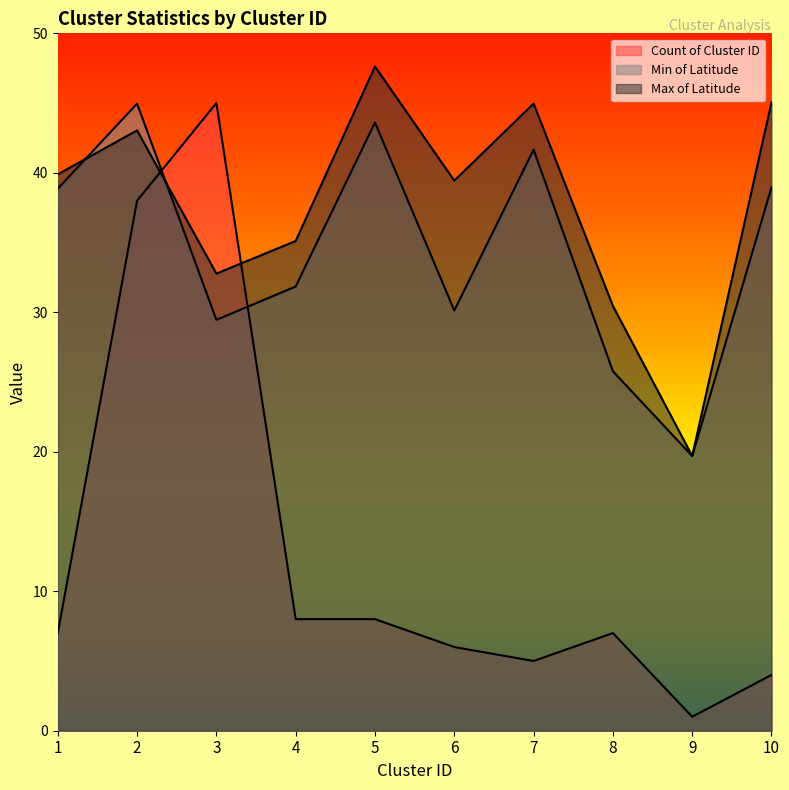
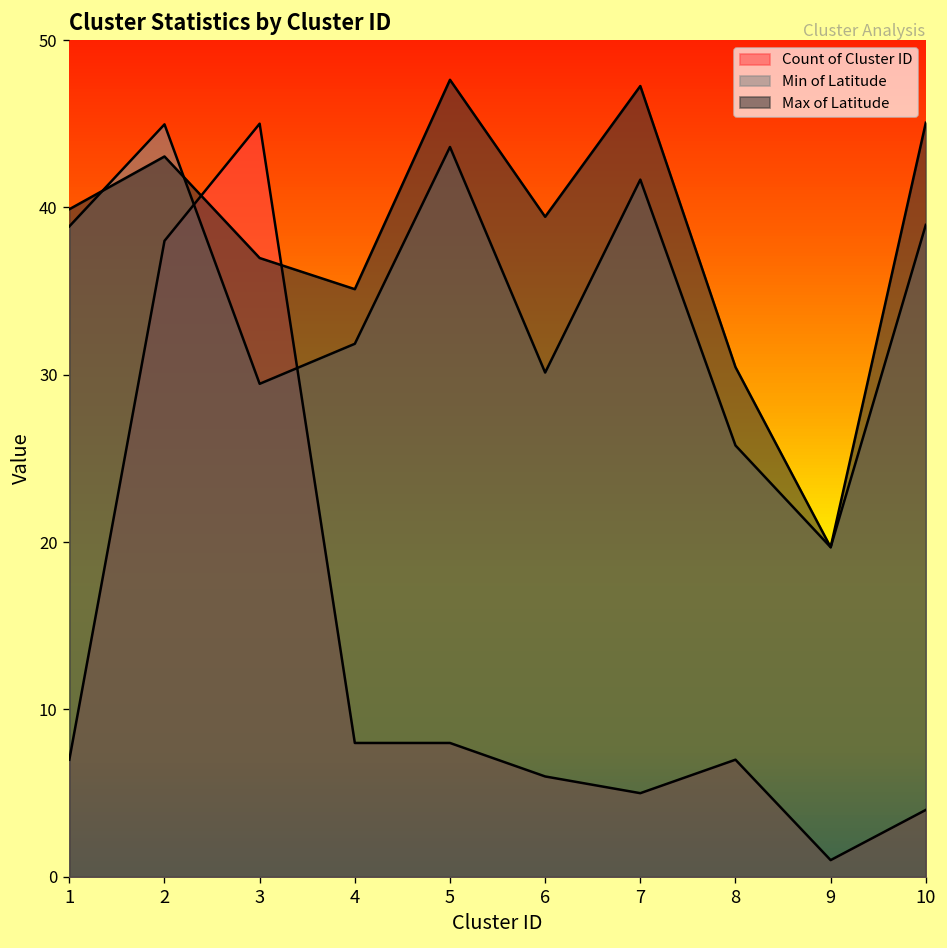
  {
    "Count of Cluster ID": {
      "1": 7.0,
      "2": 38.0,
      "3": 45.0,
      "4": 8.0,
      "5": 8.0,
      "6": 6.0,
      "7": 5.0,
      "8": 7.0,
      "9": 1.0,
      "10": 4.0
    },
    "Min of Latitude": {
      "1": 38.9,
      "2": 45.0,
      "3": 29.5,
      "4": 31.8,
      "5": 43.6,
      "6": 30.1,
      "7": 41.7,
      "8": 25.8,
      "10": 39.0
    },
    "Max of Latitude": {
      "1": 39.9,
      "2": 43.0,
-     "3": 32.8,
+     "3": 37.0,
      "4": 35.1,
      "5": 47.6,
      "6": 39.4,
-     "7": 45.0,
+     "7": 47.3,
      "8": 30.5,
      "10": 45.1
    }
  }
